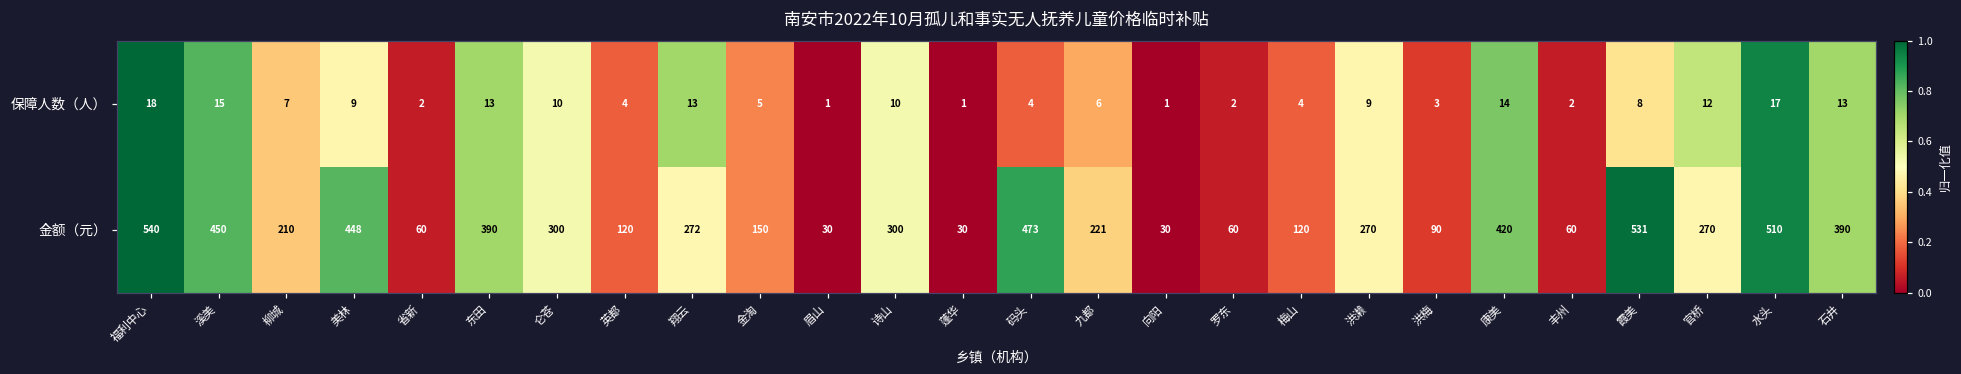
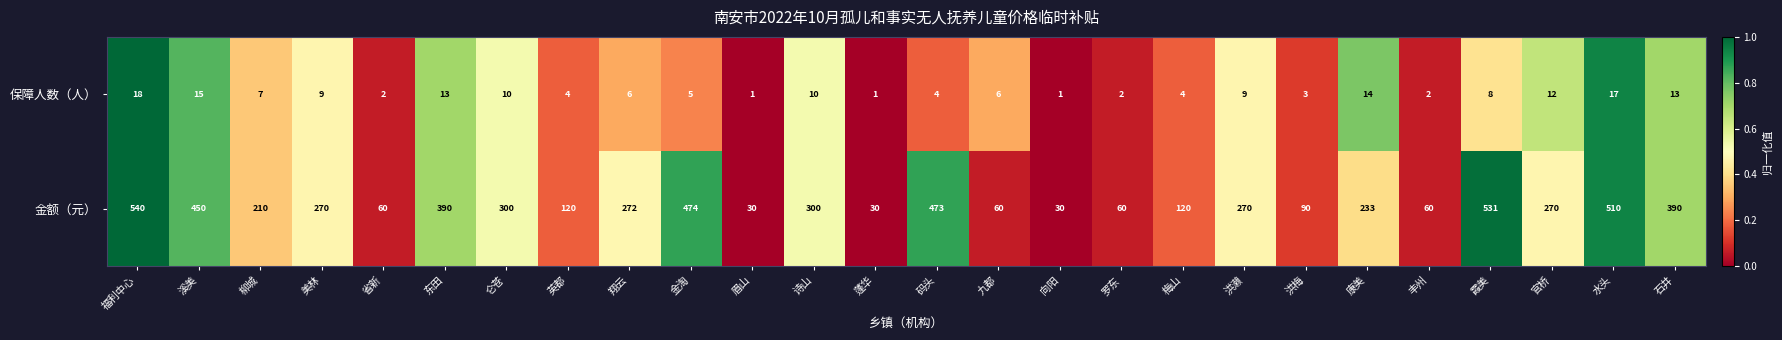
  {
    "保障人数（人）": {
      "福利中心": 18,
      "溪美": 15,
      "柳城": 7,
      "美林": 9,
      "省新": 2,
      "东田": 13,
      "仑苍": 10,
      "英都": 4,
-     "翔云": 13,
+     "翔云": 6,
      "金淘": 5,
      "眉山": 1,
      "诗山": 10,
      "蓬华": 1,
      "码头": 4,
      "九都": 6,
      "向阳": 1,
      "罗东": 2,
      "梅山": 4,
      "洪濑": 9,
      "洪梅": 3,
      "康美": 14,
      "丰州": 2,
      "霞美": 8,
      "官桥": 12,
      "水头": 17,
      "石井": 13
    },
    "金额（元）": {
      "福利中心": 540,
      "溪美": 450,
      "柳城": 210,
-     "美林": 448,
+     "美林": 270,
      "省新": 60,
      "东田": 390,
      "仑苍": 300,
      "英都": 120,
      "翔云": 272,
-     "金淘": 150,
+     "金淘": 474,
      "眉山": 30,
      "诗山": 300,
      "蓬华": 30,
      "码头": 473,
-     "九都": 221,
+     "九都": 60,
      "向阳": 30,
      "罗东": 60,
      "梅山": 120,
      "洪濑": 270,
      "洪梅": 90,
-     "康美": 420,
+     "康美": 233,
      "丰州": 60,
      "霞美": 531,
      "官桥": 270,
      "水头": 510,
      "石井": 390
    }
  }
